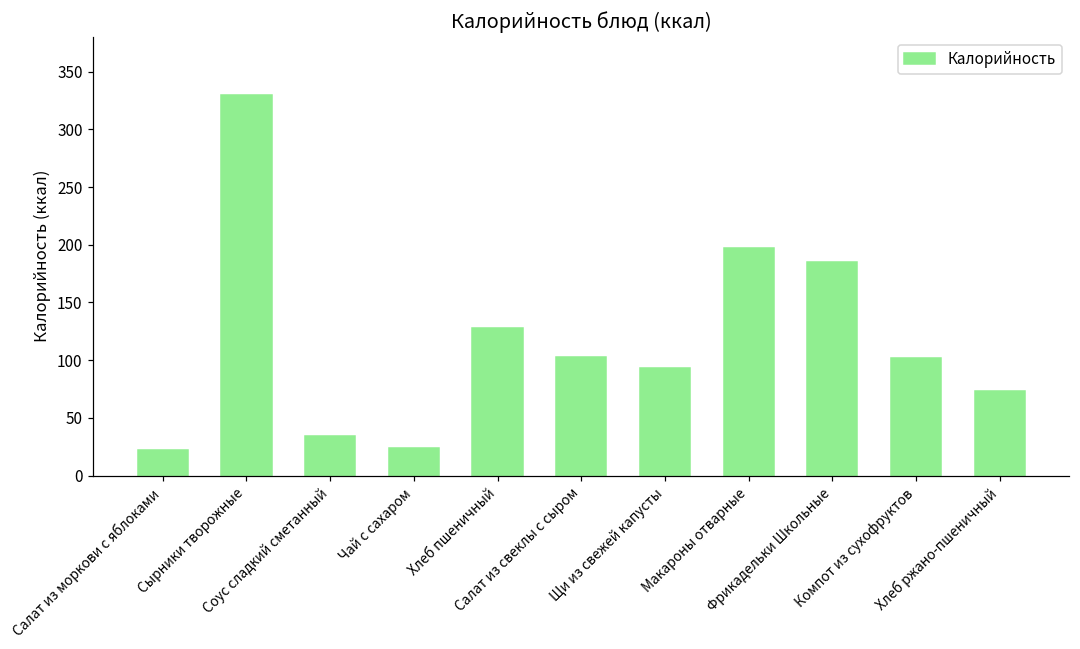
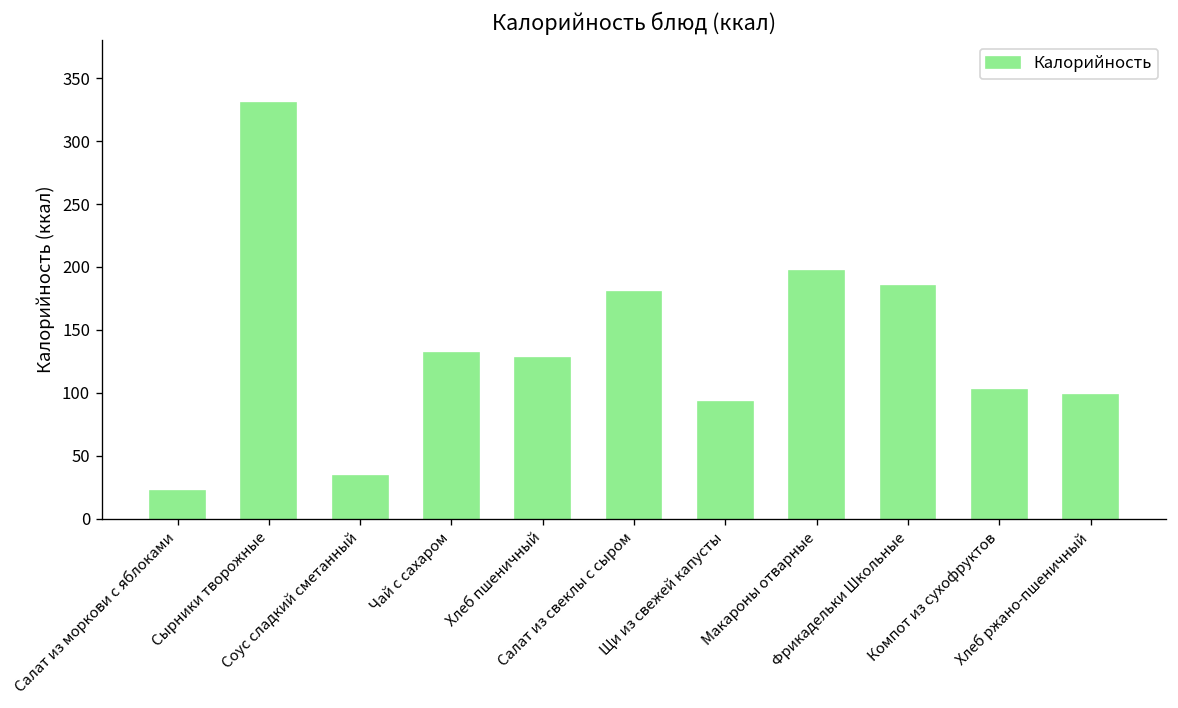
  {
    "Салат из моркови с яблоками": 22,
    "Сырники творожные": 330,
    "Соус сладкий сметанный": 34,
-   "Чай с сахаром": 24,
+   "Чай с сахаром": 132,
    "Хлеб пшеничный": 128,
-   "Салат из свеклы с сыром": 103,
+   "Салат из свеклы с сыром": 180,
    "Щи из свежей капусты": 93,
    "Макароны отварные": 197,
    "Фрикадельки Школьные": 185,
    "Компот из сухофруктов": 102,
-   "Хлеб ржано-пшеничный": 73
+   "Хлеб ржано-пшеничный": 98
  }
